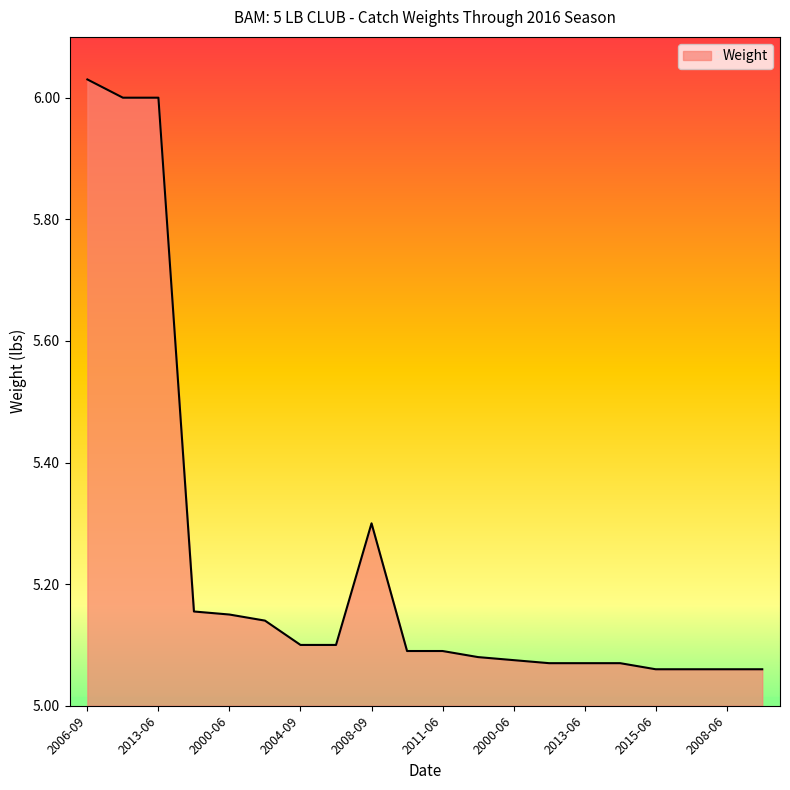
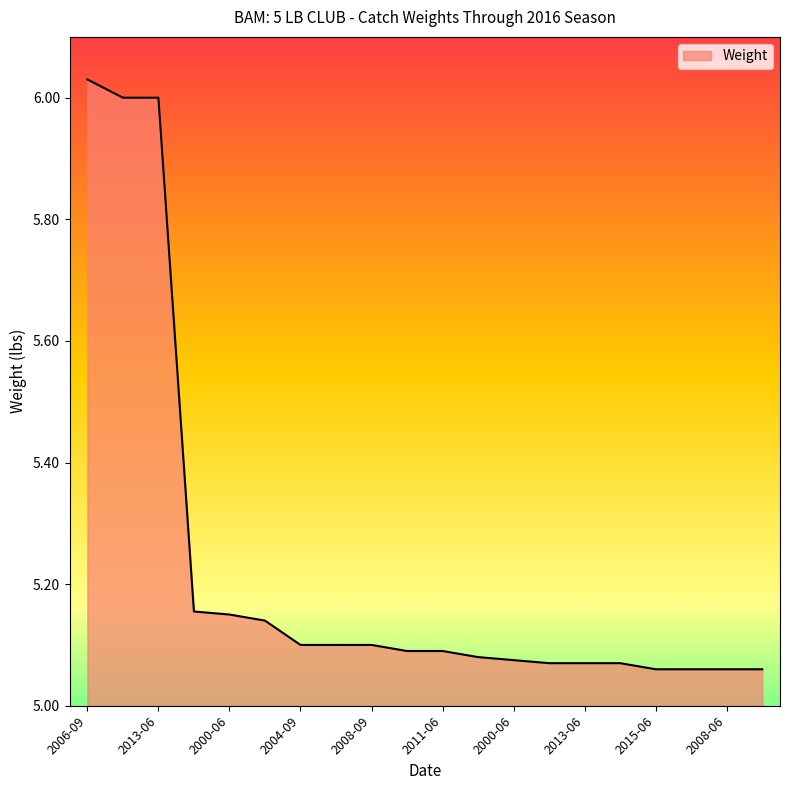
  {
    "2004-09": 5.1,
-   "2008-09": 5.3,
+   "2008-09": 5.1,
    "2015-06": 5.06,
    "2008-06": 5.06
  }
